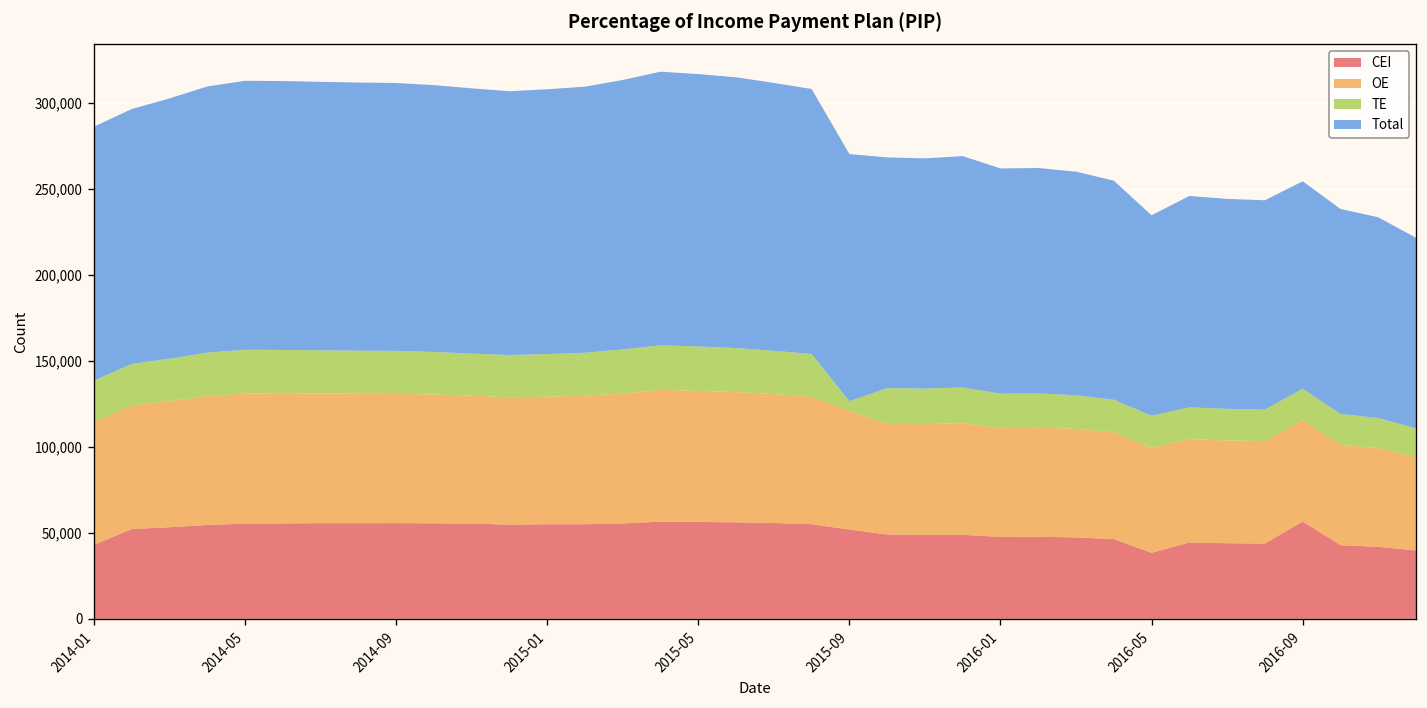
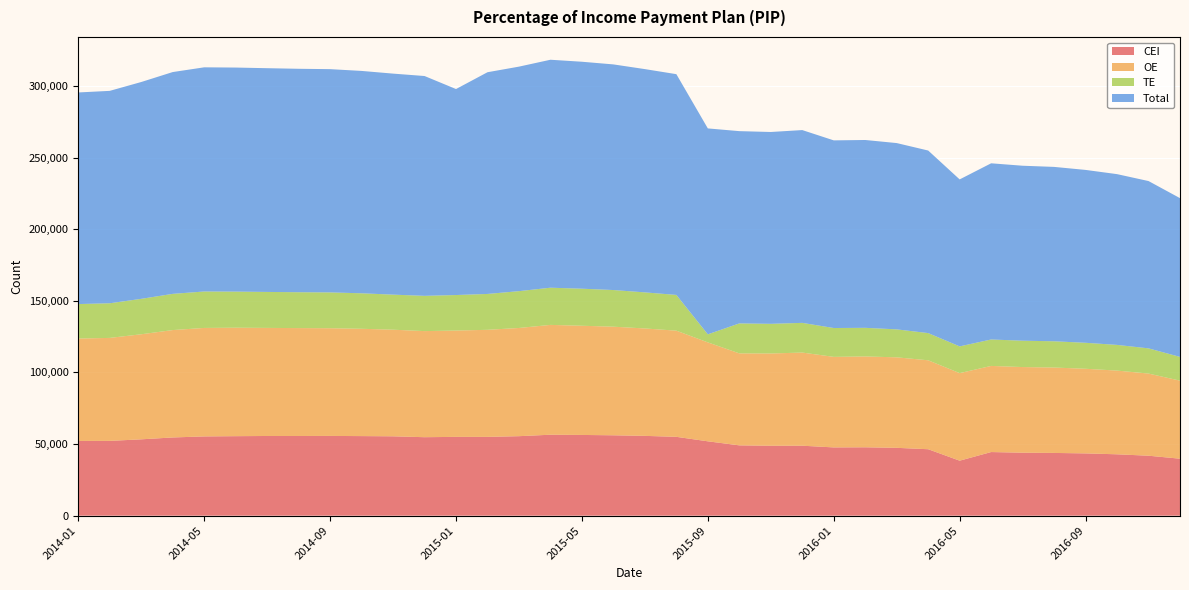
  {
    "CEI": {
-     "2014-01": "43,000",
+     "2014-01": "52,000",
      "2014-05": "55,000",
      "2014-09": "56,000",
      "2015-01": "55,000",
      "2015-05": "56,000",
      "2015-09": "52,000",
      "2016-01": "48,000",
      "2016-05": "38,000",
-     "2016-09": "57,000"
+     "2016-09": "43,000"
    },
    "OE": {
      "2014-01": "71,000",
      "2014-05": "76,000",
      "2014-09": "75,000",
      "2015-01": "74,000",
      "2015-05": "76,000",
      "2015-09": "69,000",
      "2016-01": "63,000",
      "2016-05": "61,000",
      "2016-09": "59,000"
    },
    "TE": {
      "2014-01": "24,000",
      "2014-05": "25,000",
      "2014-09": "25,000",
      "2015-01": "25,000",
      "2015-05": "26,000",
      "2015-09": "6,000",
      "2016-01": "20,000",
      "2016-05": "19,000",
      "2016-09": "18,000"
    },
    "Total": {
      "2014-01": "148,000",
      "2014-05": "156,000",
      "2014-09": "156,000",
-     "2015-01": "154,000",
+     "2015-01": "144,000",
      "2015-05": "158,000",
      "2015-09": "144,000",
      "2016-01": "131,000",
      "2016-05": "117,000",
      "2016-09": "121,000"
    }
  }
